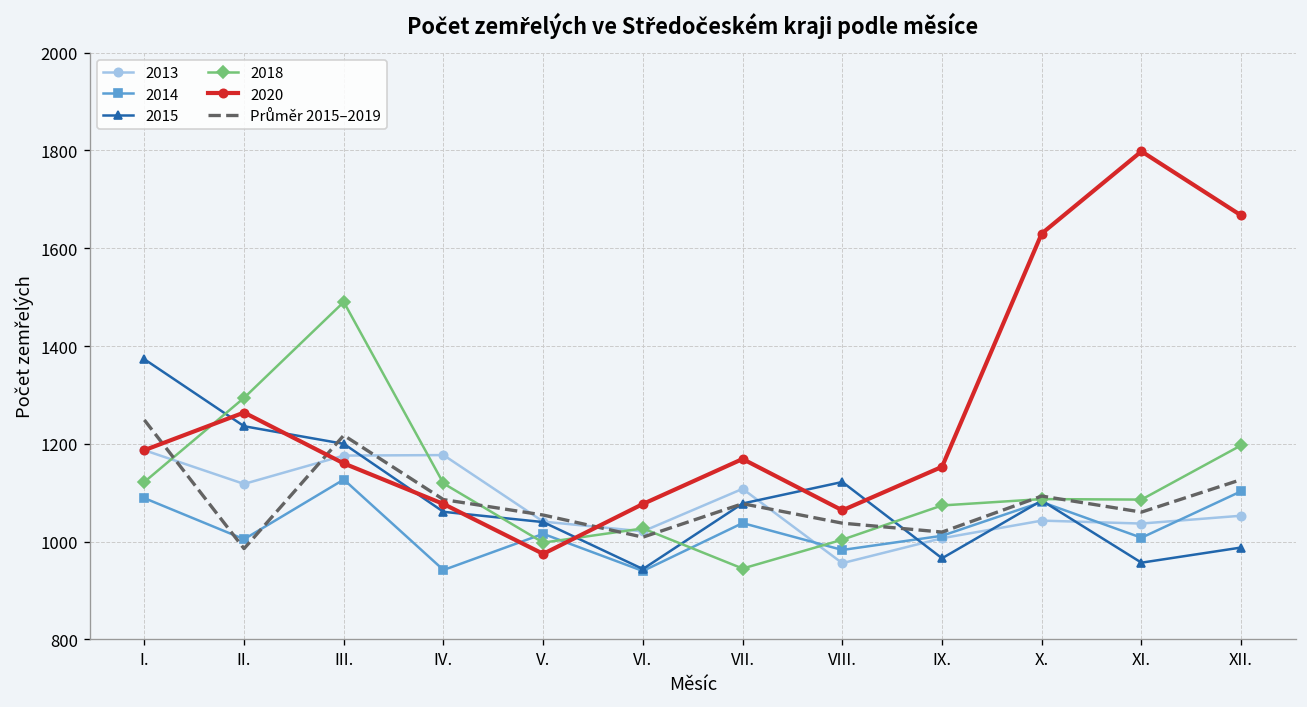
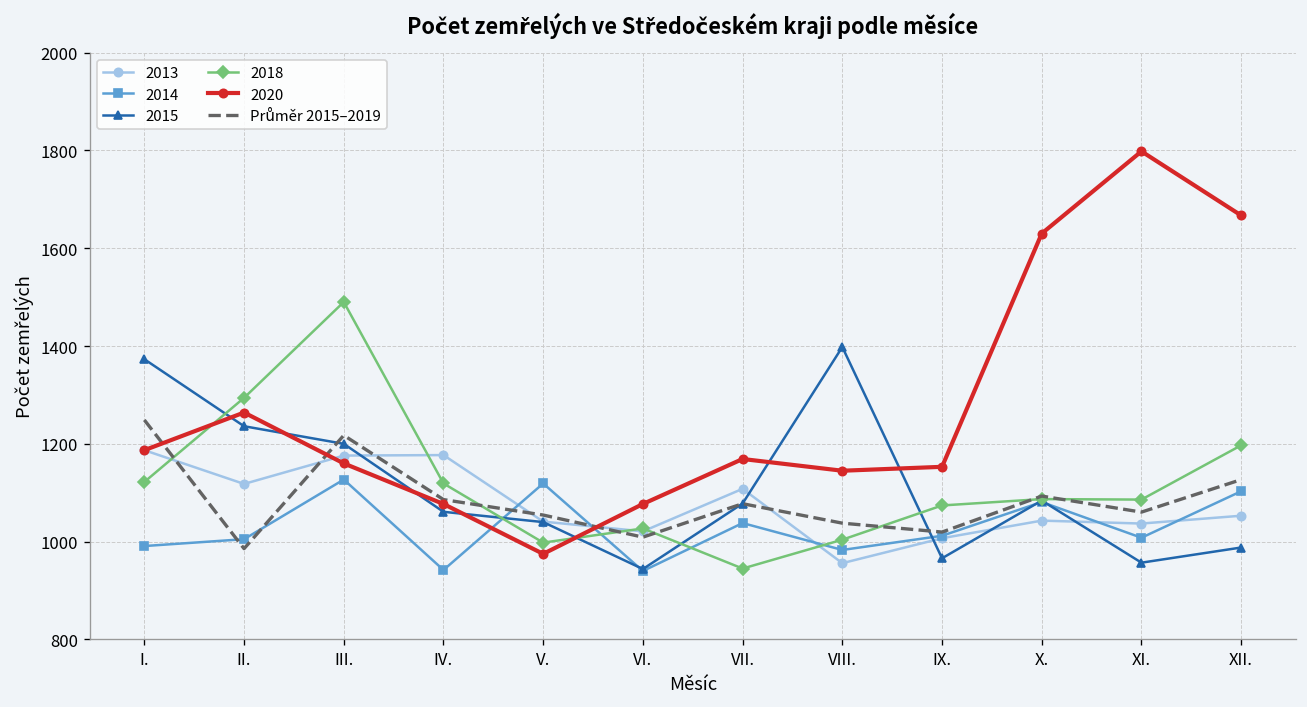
  {
    "2013": {
      "II.": 1120,
      "III.": 1180,
      "IV.": 1180,
      "VII.": 1110,
      "VIII.": 960,
      "X.": 1040,
      "XI.": 1040,
      "XII.": 1050
    },
    "2014": {
-     "I.": 1090,
+     "I.": 990,
      "II.": 1010,
      "III.": 1130,
      "IV.": 940,
-     "V.": 1020,
+     "V.": 1120,
      "VII.": 1040,
      "VIII.": 980,
      "XI.": 1010,
      "XII.": 1100
    },
    "2015": {
      "I.": 1370,
      "II.": 1240,
      "III.": 1200,
      "IV.": 1060,
-     "VIII.": 1120,
+     "VIII.": 1400,
      "IX.": 970,
      "XI.": 960,
      "XII.": 990
    },
    "2018": {
      "I.": 1120,
      "II.": 1290,
      "III.": 1490,
      "IV.": 1120,
      "V.": 1000,
      "VII.": 950,
      "VIII.": 1000,
      "IX.": 1070,
      "XI.": 1090,
      "XII.": 1200
    },
    "2020": {
      "II.": 1260,
      "III.": 1160,
      "IV.": 1080,
      "V.": 980,
      "VI.": 1080,
      "VII.": 1170,
-     "VIII.": 1060,
+     "VIII.": 1150,
      "IX.": 1150,
      "X.": 1630,
      "XI.": 1800,
      "XII.": 1670
    },
    "Průměr 2015–2019": {
      "I.": 1250,
      "II.": 990,
      "III.": 1220,
      "IV.": 1090,
      "V.": 1050,
      "VI.": 1010,
      "VIII.": 1040,
      "IX.": 1020,
      "XI.": 1060,
      "XII.": 1130
    }
  }
